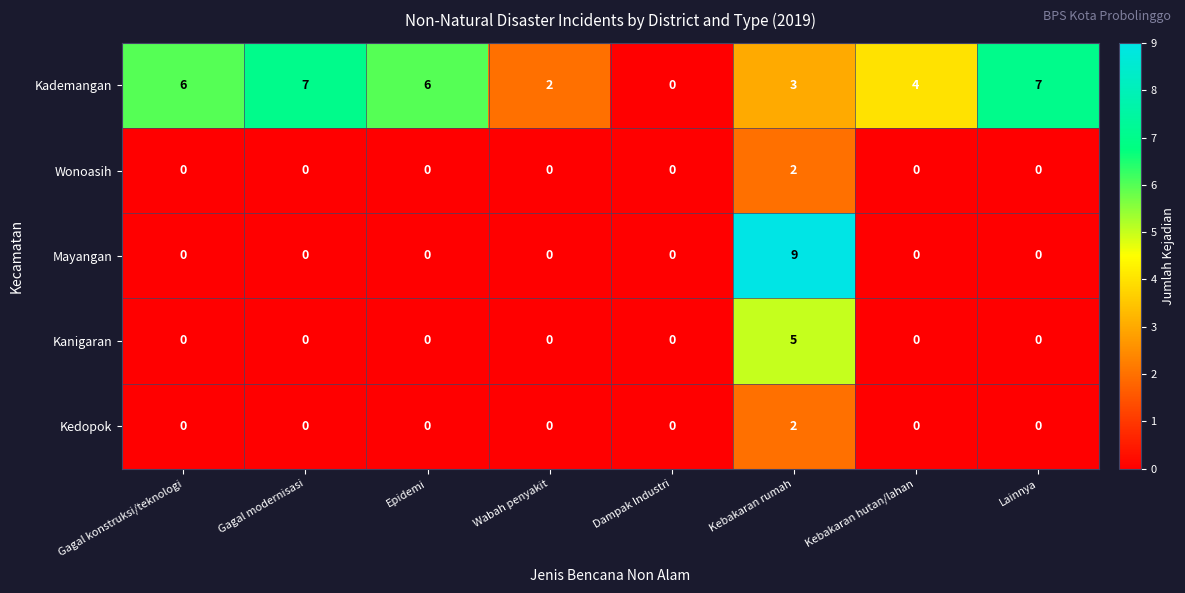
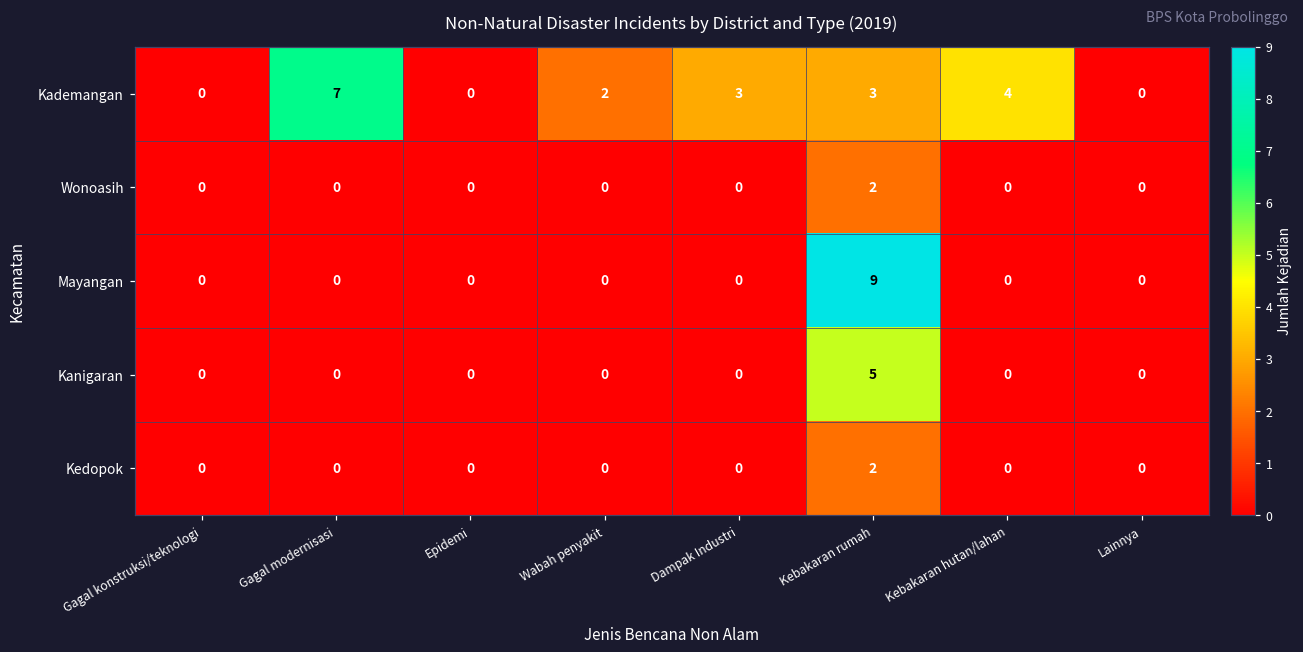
  {
    "Kademangan": {
-     "Gagal konstruksi/teknologi": 6,
+     "Gagal konstruksi/teknologi": 0,
      "Gagal modernisasi": 7,
-     "Epidemi": 6,
+     "Epidemi": 0,
      "Wabah penyakit": 2,
-     "Dampak Industri": 0,
+     "Dampak Industri": 3,
      "Kebakaran rumah": 3,
      "Kebakaran hutan/lahan": 4,
-     "Lainnya": 7
+     "Lainnya": 0
    },
    "Wonoasih": {
      "Gagal konstruksi/teknologi": 0,
      "Gagal modernisasi": 0,
      "Epidemi": 0,
      "Wabah penyakit": 0,
      "Dampak Industri": 0,
      "Kebakaran rumah": 2,
      "Kebakaran hutan/lahan": 0,
      "Lainnya": 0
    },
    "Mayangan": {
      "Gagal konstruksi/teknologi": 0,
      "Gagal modernisasi": 0,
      "Epidemi": 0,
      "Wabah penyakit": 0,
      "Dampak Industri": 0,
      "Kebakaran rumah": 9,
      "Kebakaran hutan/lahan": 0,
      "Lainnya": 0
    },
    "Kanigaran": {
      "Gagal konstruksi/teknologi": 0,
      "Gagal modernisasi": 0,
      "Epidemi": 0,
      "Wabah penyakit": 0,
      "Dampak Industri": 0,
      "Kebakaran rumah": 5,
      "Kebakaran hutan/lahan": 0,
      "Lainnya": 0
    },
    "Kedopok": {
      "Gagal konstruksi/teknologi": 0,
      "Gagal modernisasi": 0,
      "Epidemi": 0,
      "Wabah penyakit": 0,
      "Dampak Industri": 0,
      "Kebakaran rumah": 2,
      "Kebakaran hutan/lahan": 0,
      "Lainnya": 0
    }
  }
